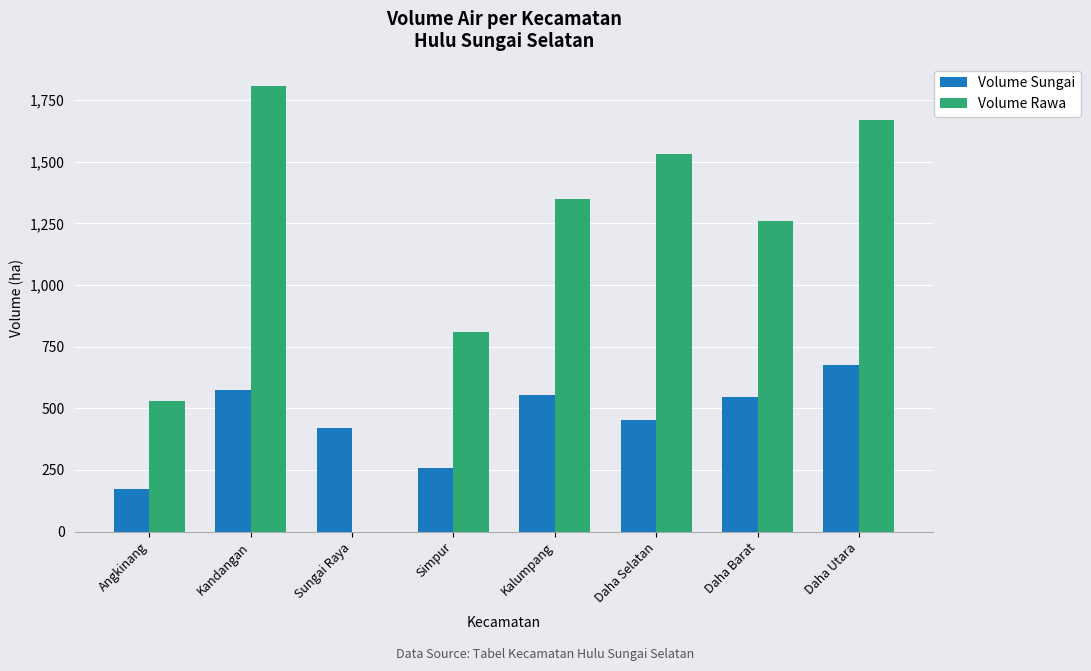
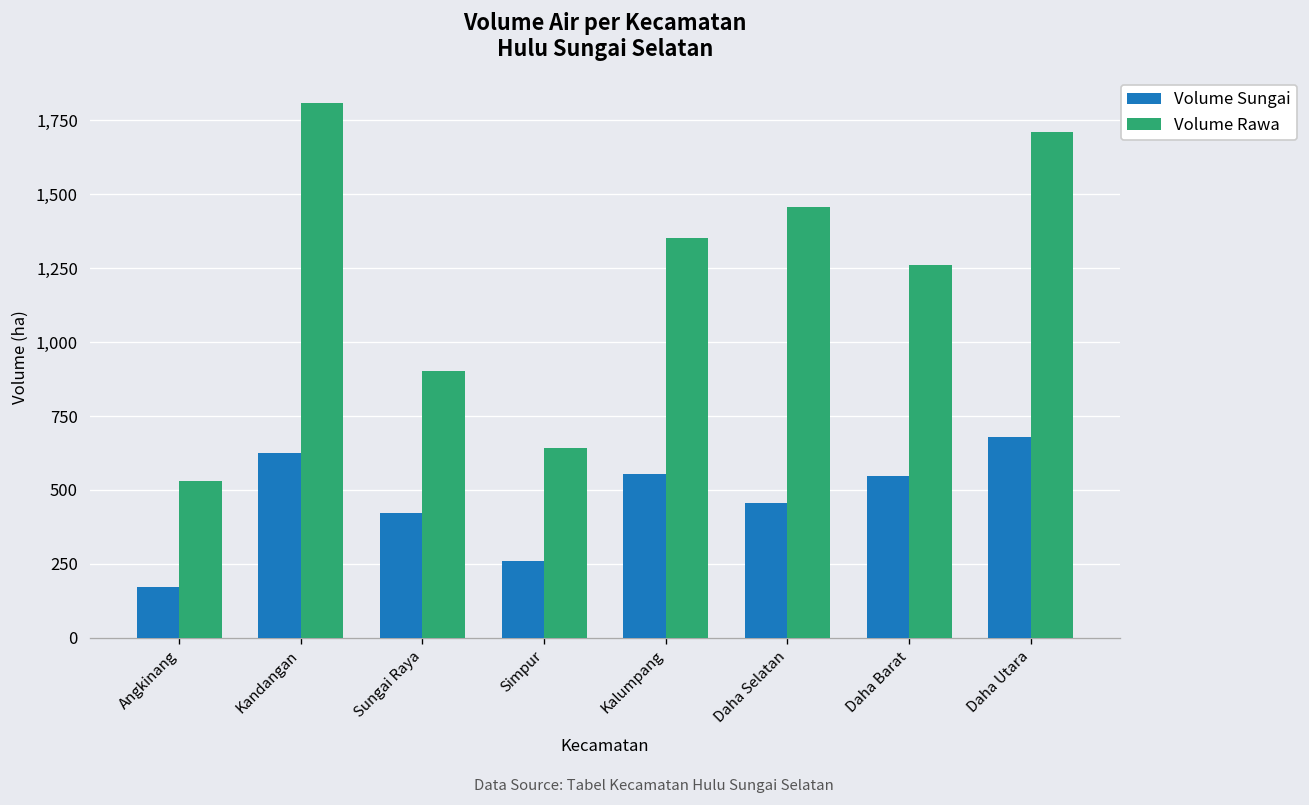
  {
    "Volume Sungai": {
      "Angkinang": "170",
-     "Kandangan": "570",
+     "Kandangan": "620",
      "Sungai Raya": "420",
      "Simpur": "260",
      "Kalumpang": "550",
      "Daha Selatan": "450",
      "Daha Barat": "550",
      "Daha Utara": "680"
    },
    "Volume Rawa": {
      "Angkinang": "530",
      "Kandangan": "1,810",
-     "Sungai Raya": "0",
-     "Simpur": "810",
+     "Sungai Raya": "900",
+     "Simpur": "640",
      "Kalumpang": "1,350",
-     "Daha Selatan": "1,530",
+     "Daha Selatan": "1,460",
      "Daha Barat": "1,260",
-     "Daha Utara": "1,670"
+     "Daha Utara": "1,710"
    }
  }
